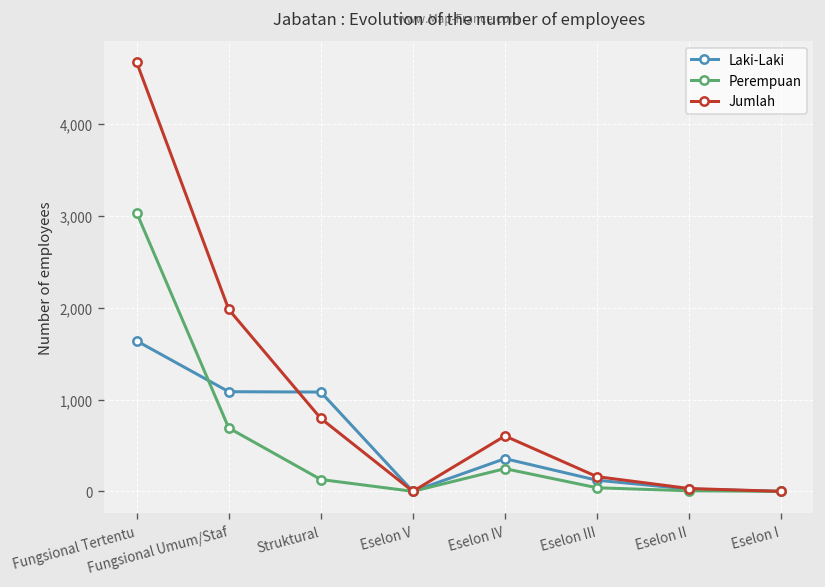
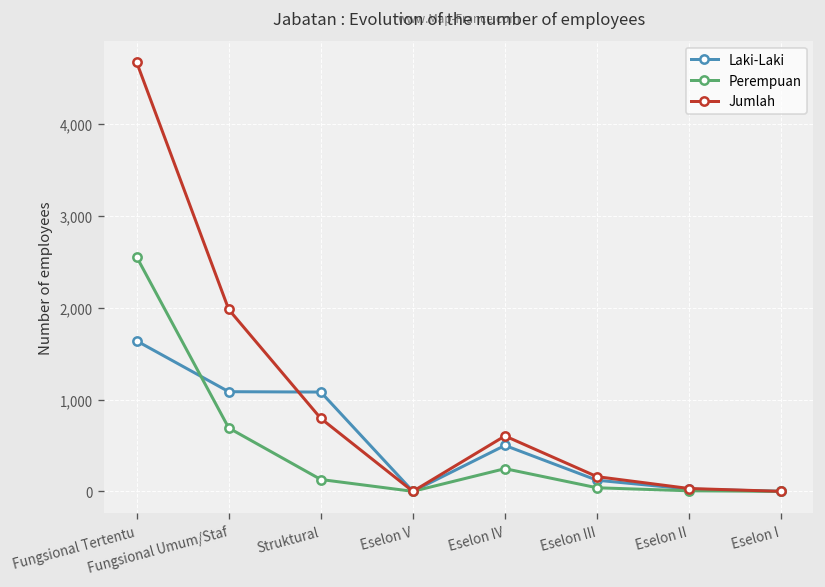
  {
    "Laki-Laki": {
      "Fungsional Tertentu": "1,600",
      "Fungsional Umum/Staf": "1,100",
      "Struktural": "1,100",
-     "Eselon IV": "400",
+     "Eselon IV": "500",
      "Eselon III": "100"
    },
    "Perempuan": {
-     "Fungsional Tertentu": "3,000",
+     "Fungsional Tertentu": "2,600",
      "Fungsional Umum/Staf": "700",
      "Struktural": "100",
      "Eselon IV": "200",
      "Eselon III": "0"
    },
    "Jumlah": {
      "Fungsional Tertentu": "4,700",
      "Fungsional Umum/Staf": "2,000",
      "Struktural": "800",
      "Eselon IV": "600",
      "Eselon III": "200"
    }
  }
